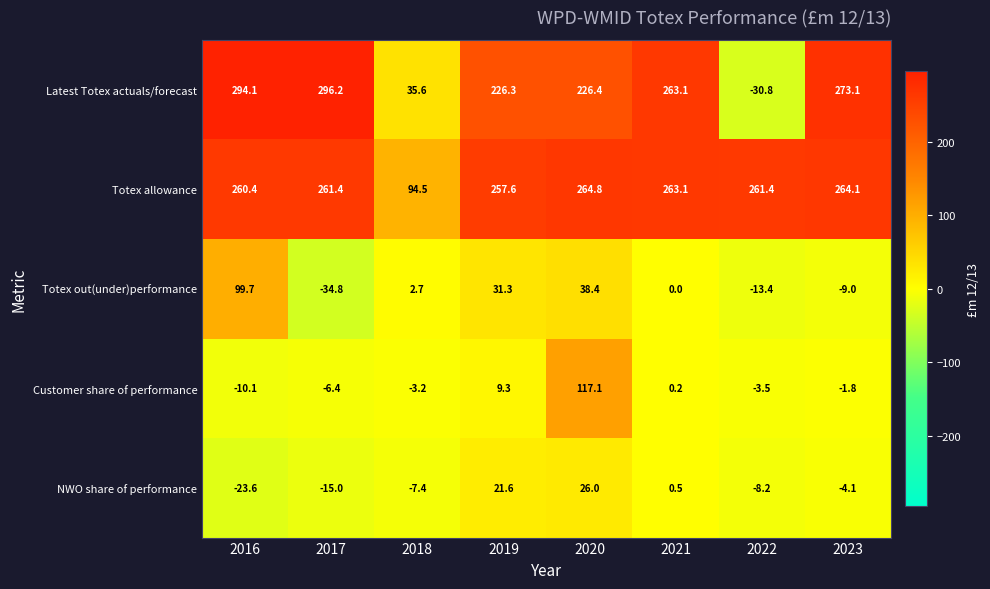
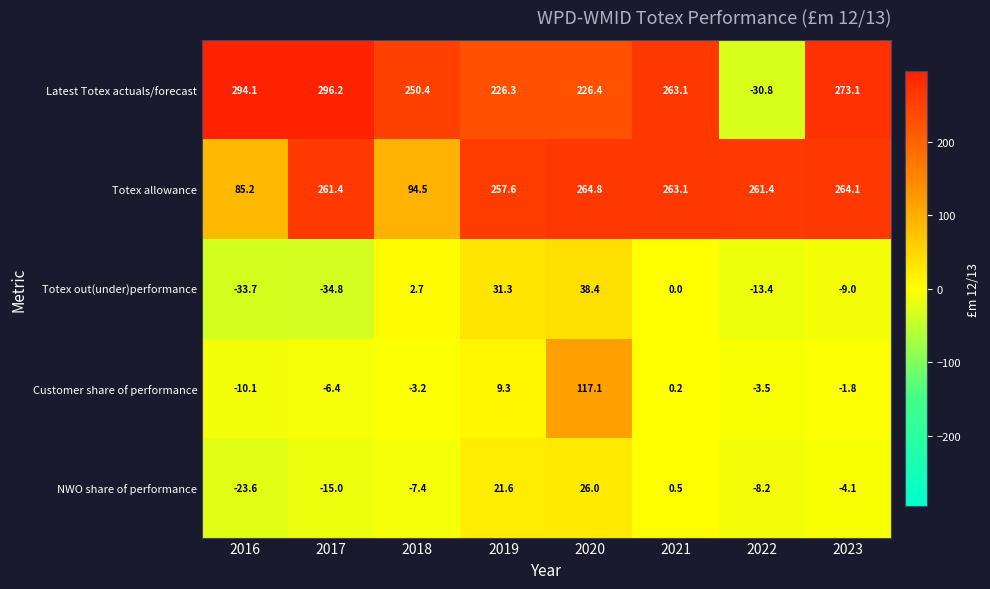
  {
    "Latest Totex actuals/forecast": {
      "2016": 294.1,
      "2017": 296.2,
-     "2018": 35.6,
+     "2018": 250.4,
      "2019": 226.3,
      "2020": 226.4,
      "2021": 263.1,
      "2022": -30.8,
      "2023": 273.1
    },
    "Totex allowance": {
-     "2016": 260.4,
+     "2016": 85.2,
      "2017": 261.4,
      "2018": 94.5,
      "2019": 257.6,
      "2020": 264.8,
      "2021": 263.1,
      "2022": 261.4,
      "2023": 264.1
    },
    "Totex out(under)performance": {
-     "2016": 99.7,
+     "2016": -33.7,
      "2017": -34.8,
      "2018": 2.7,
      "2019": 31.3,
      "2020": 38.4,
      "2021": 0.0,
      "2022": -13.4,
      "2023": -9.0
    },
    "Customer share of performance": {
      "2016": -10.1,
      "2017": -6.4,
      "2018": -3.2,
      "2019": 9.3,
      "2020": 117.1,
      "2021": 0.2,
      "2022": -3.5,
      "2023": -1.8
    },
    "NWO share of performance": {
      "2016": -23.6,
      "2017": -15.0,
      "2018": -7.4,
      "2019": 21.6,
      "2020": 26.0,
      "2021": 0.5,
      "2022": -8.2,
      "2023": -4.1
    }
  }
